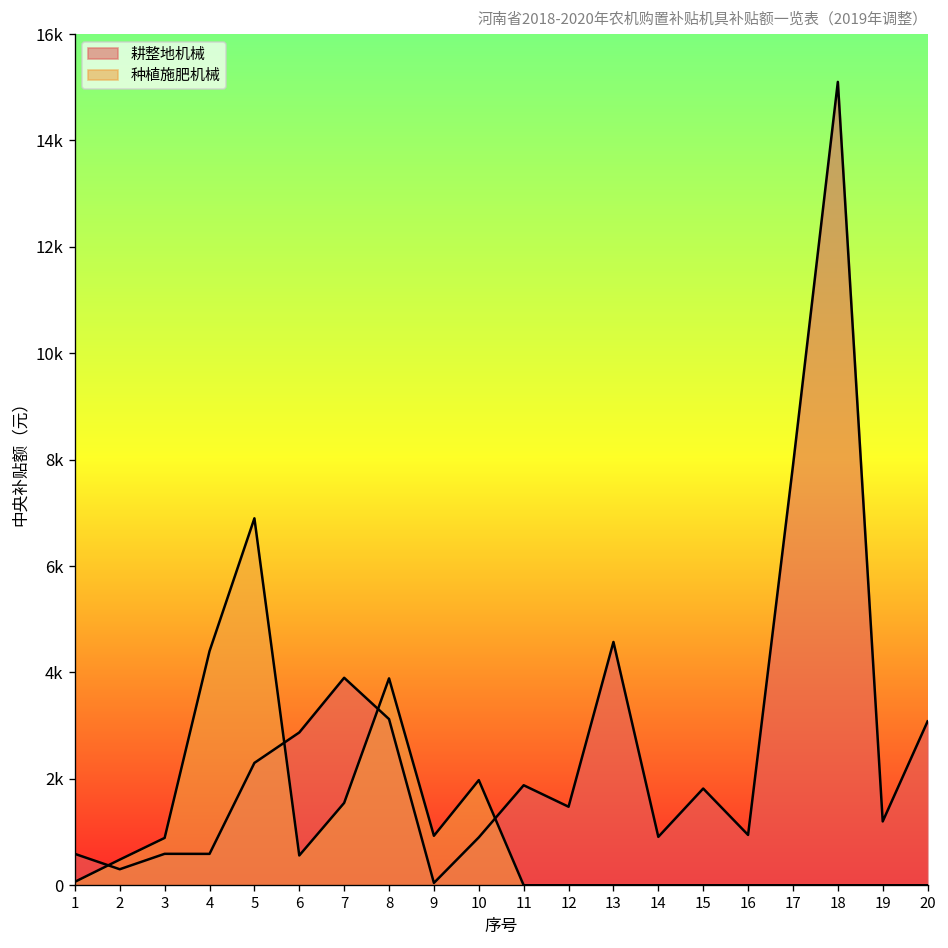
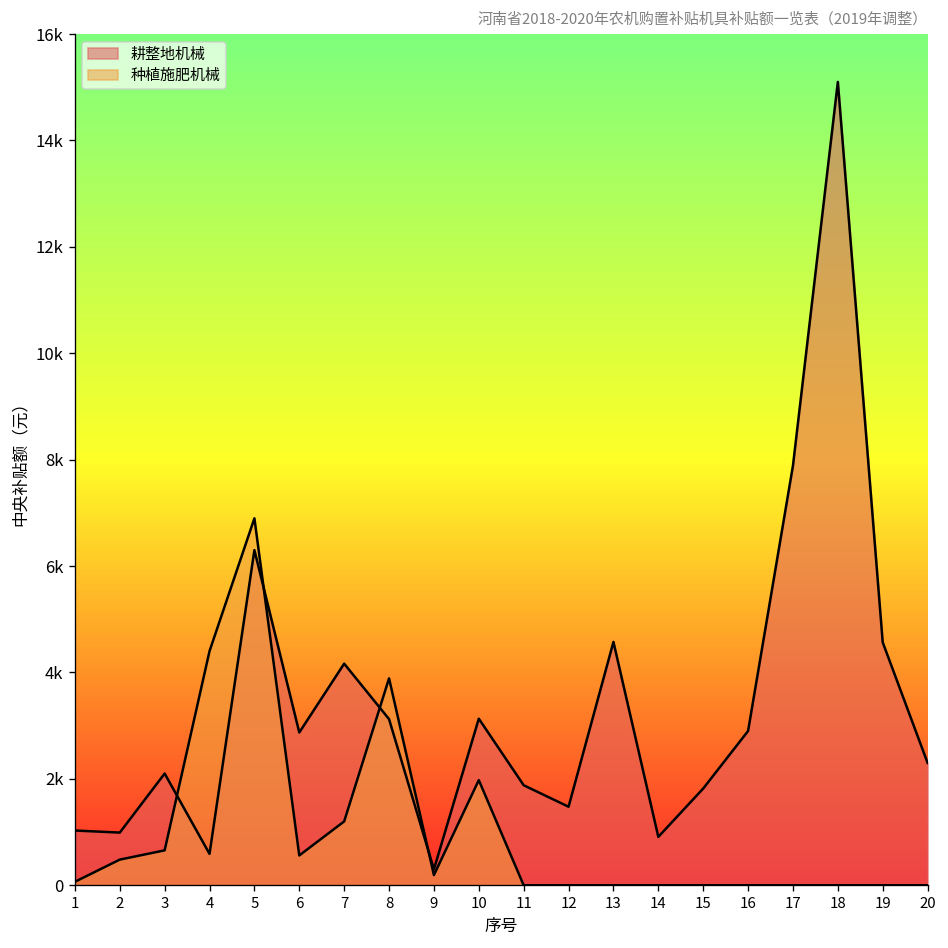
  {
    "耕整地机械": {
-     "1": 600,
-     "2": 300,
-     "3": 600,
+     "1": 1000,
+     "2": 1000,
+     "3": 2100,
      "4": 600,
-     "5": 2300,
+     "5": 6300,
      "6": 2900,
-     "7": 3900,
+     "7": 4200,
      "8": 3100,
-     "9": 0,
-     "10": 900,
+     "9": 300,
+     "10": 3100,
      "11": 1900,
      "12": 1500,
      "13": 4600,
      "14": 900,
      "15": 1800,
-     "16": 900,
+     "16": 2900,
      "17": 7900,
      "18": 15100,
-     "19": 1200,
-     "20": 3100
+     "19": 4600,
+     "20": 2300
    },
    "种植施肥机械": {
      "1": 100,
      "2": 500,
-     "3": 900,
+     "3": 700,
      "4": 4400,
      "5": 6900,
      "6": 600,
-     "7": 1500,
+     "7": 1200,
      "8": 3900,
-     "9": 900,
+     "9": 200,
      "10": 2000,
      "11": 0,
      "12": 0,
      "13": 0,
      "14": 0,
      "15": 0,
      "16": 0,
      "17": 0,
      "18": 0,
      "19": 0,
      "20": 0
    }
  }
